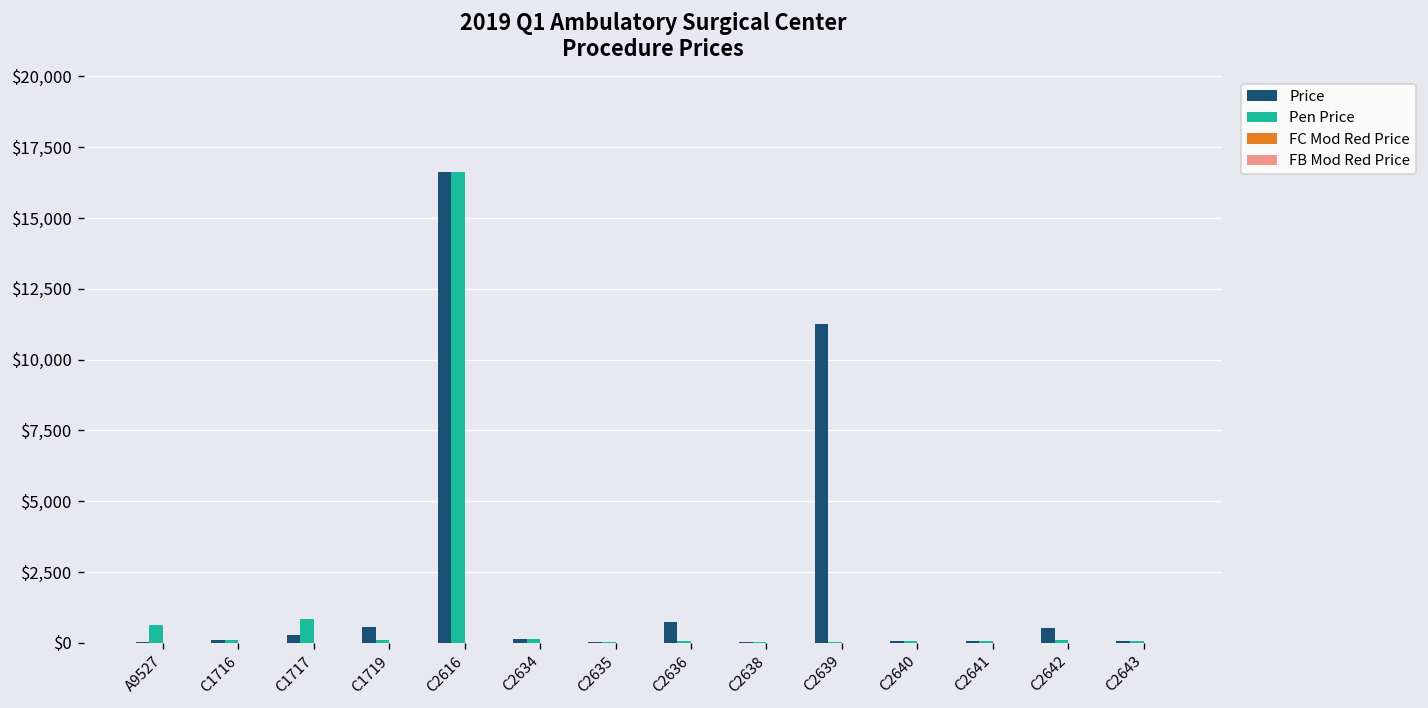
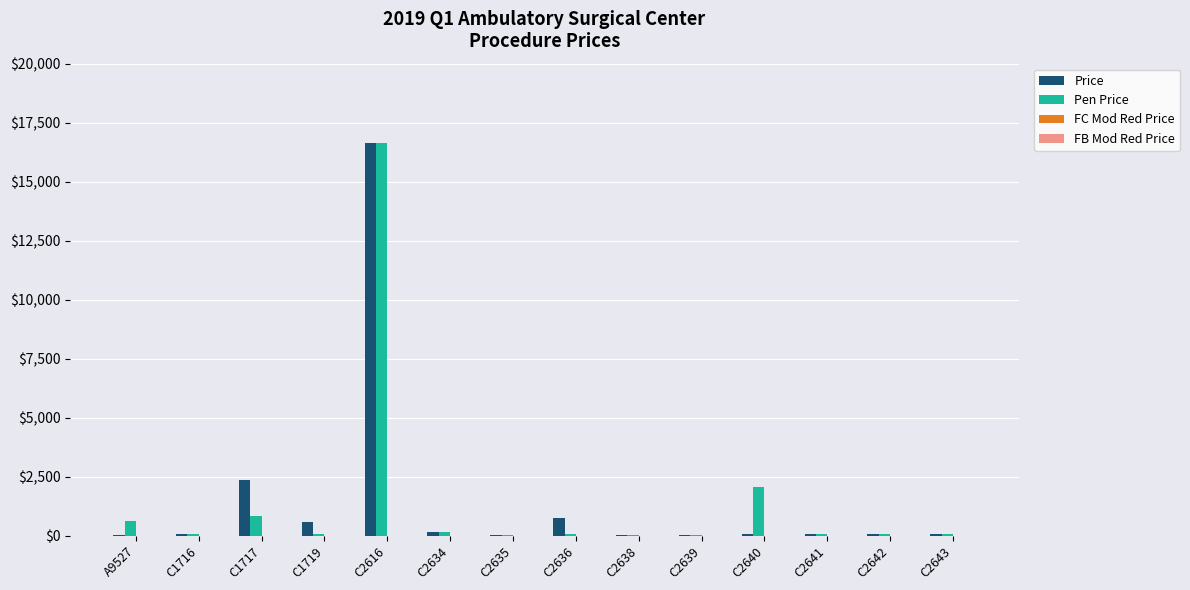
  {
    "Price": {
-     "C1717": "$300",
+     "C1717": "$2,400",
      "C1719": "$600",
      "C2616": "$16,600",
      "C2634": "$100",
      "C2636": "$700",
-     "C2639": "$11,200",
-     "C2642": "$500"
+     "C2639": "$0",
+     "C2642": "$100"
    },
    "Pen Price": {
      "A9527": "$600",
      "C1717": "$800",
      "C2616": "$16,600",
      "C2634": "$100",
-     "C2640": "$100"
+     "C2640": "$2,100"
    },
    "FC Mod Red Price": {
      "A9527": "$0",
      "C1716": "$0",
      "C1717": "$0",
      "C1719": "$0",
      "C2616": "$0",
      "C2634": "$0",
      "C2635": "$0",
      "C2636": "$0",
      "C2638": "$0",
      "C2639": "$0",
      "C2640": "$0",
      "C2641": "$0",
      "C2642": "$0",
      "C2643": "$0"
    },
    "FB Mod Red Price": {
      "A9527": "$0",
      "C1716": "$0",
      "C1717": "$0",
      "C1719": "$0",
      "C2616": "$0",
      "C2634": "$0",
      "C2635": "$0",
      "C2636": "$0",
      "C2638": "$0",
      "C2639": "$0",
      "C2640": "$0",
      "C2641": "$0",
      "C2642": "$0",
      "C2643": "$0"
    }
  }
